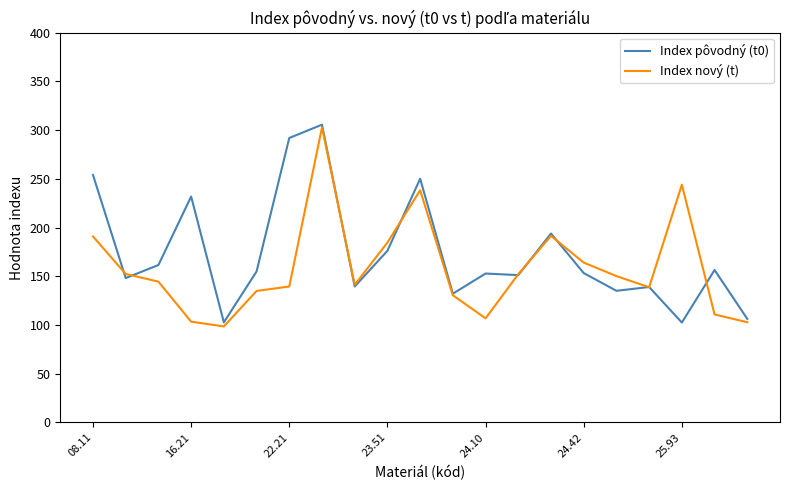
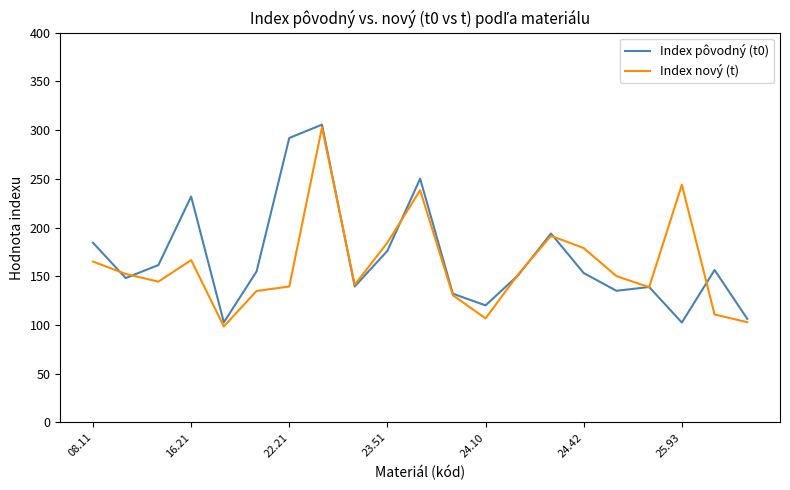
  {
    "Index pôvodný (t0)": {
-     "08.11": 250,
+     "08.11": 180,
      "16.21": 230,
      "22.21": 290,
      "23.51": 180,
-     "24.10": 150,
+     "24.10": 120,
      "24.42": 150,
      "25.93": 100
    },
    "Index nový (t)": {
-     "08.11": 190,
-     "16.21": 100,
+     "08.11": 170,
+     "16.21": 170,
      "22.21": 140,
      "23.51": 180,
      "24.10": 110,
-     "24.42": 160,
+     "24.42": 180,
      "25.93": 240
    }
  }
